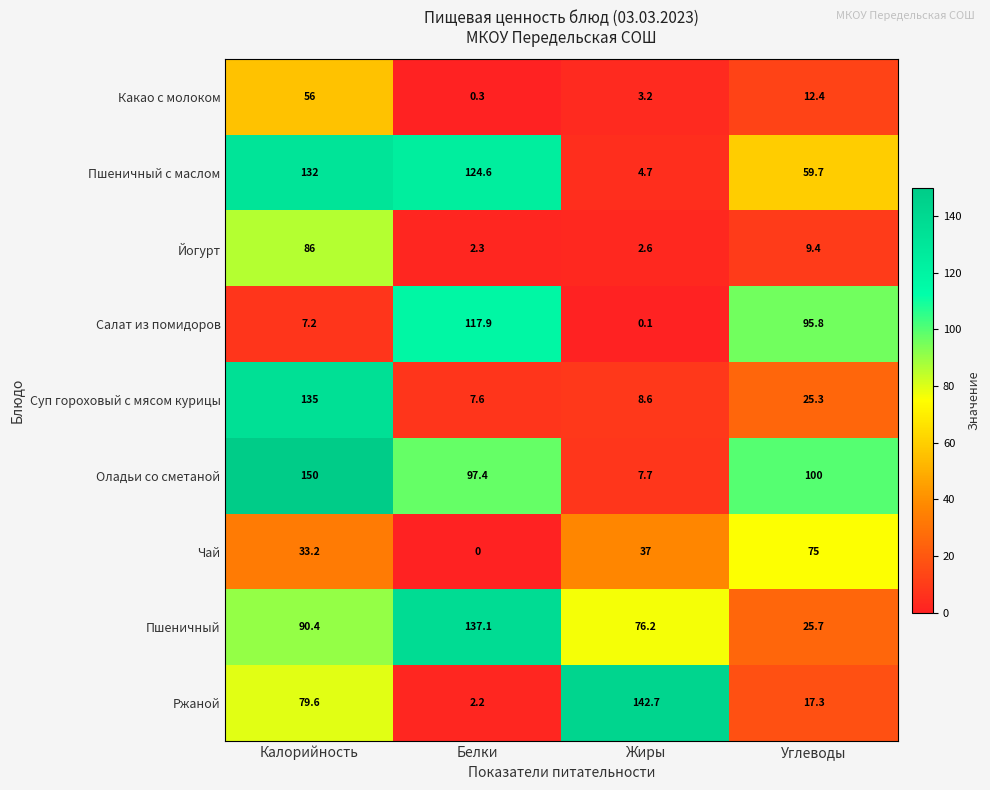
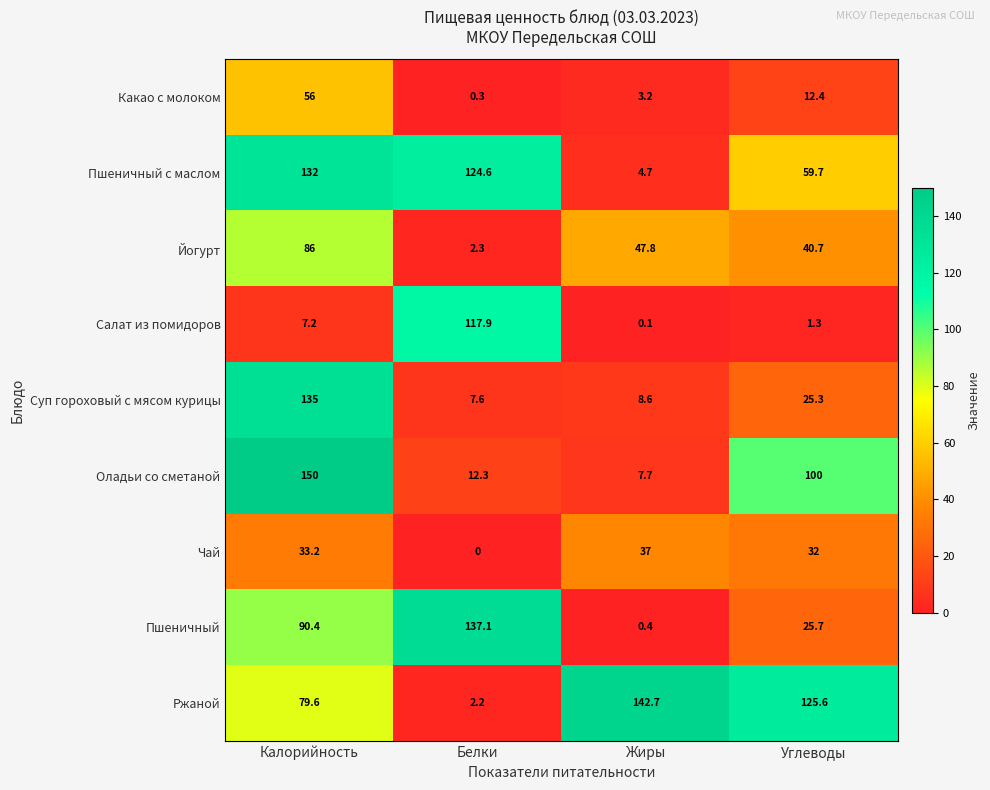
  {
    "Какао с молоком": {
      "Калорийность": 56,
      "Белки": 0.3,
      "Жиры": 3.2,
      "Углеводы": 12.4
    },
    "Пшеничный с маслом": {
      "Калорийность": 132,
      "Белки": 124.6,
      "Жиры": 4.7,
      "Углеводы": 59.7
    },
    "Йогурт": {
      "Калорийность": 86,
      "Белки": 2.3,
-     "Жиры": 2.6,
-     "Углеводы": 9.4
+     "Жиры": 47.8,
+     "Углеводы": 40.7
    },
    "Салат из помидоров": {
      "Калорийность": 7.2,
      "Белки": 117.9,
      "Жиры": 0.1,
-     "Углеводы": 95.8
+     "Углеводы": 1.3
    },
    "Суп гороховый с мясом курицы": {
      "Калорийность": 135,
      "Белки": 7.6,
      "Жиры": 8.6,
      "Углеводы": 25.3
    },
    "Оладьи со сметаной": {
      "Калорийность": 150,
-     "Белки": 97.4,
+     "Белки": 12.3,
      "Жиры": 7.7,
      "Углеводы": 100
    },
    "Чай": {
      "Калорийность": 33.2,
      "Белки": 0,
      "Жиры": 37,
-     "Углеводы": 75
+     "Углеводы": 32
    },
    "Пшеничный": {
      "Калорийность": 90.4,
      "Белки": 137.1,
-     "Жиры": 76.2,
+     "Жиры": 0.4,
      "Углеводы": 25.7
    },
    "Ржаной": {
      "Калорийность": 79.6,
      "Белки": 2.2,
      "Жиры": 142.7,
-     "Углеводы": 17.3
+     "Углеводы": 125.6
    }
  }
